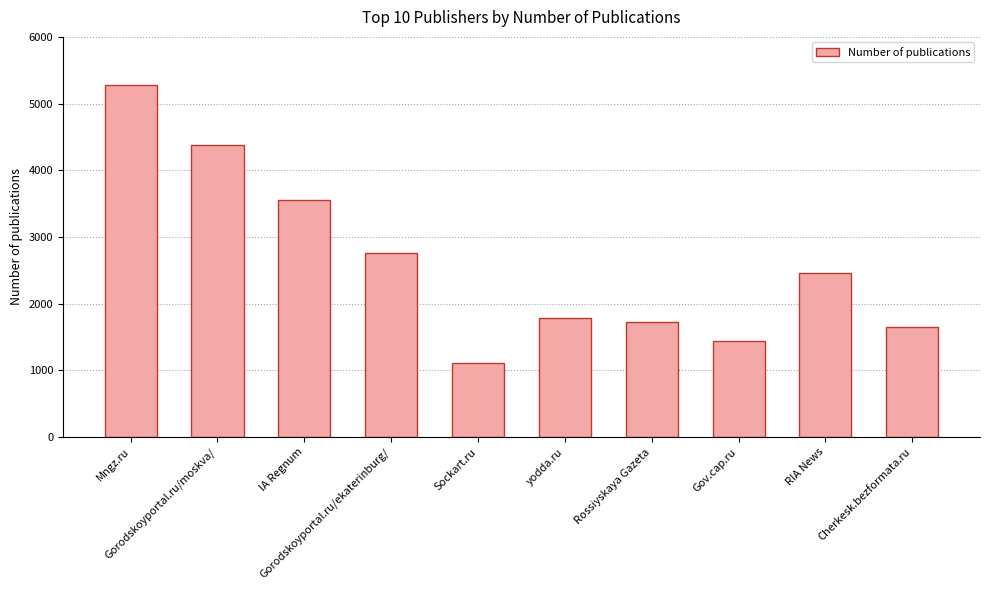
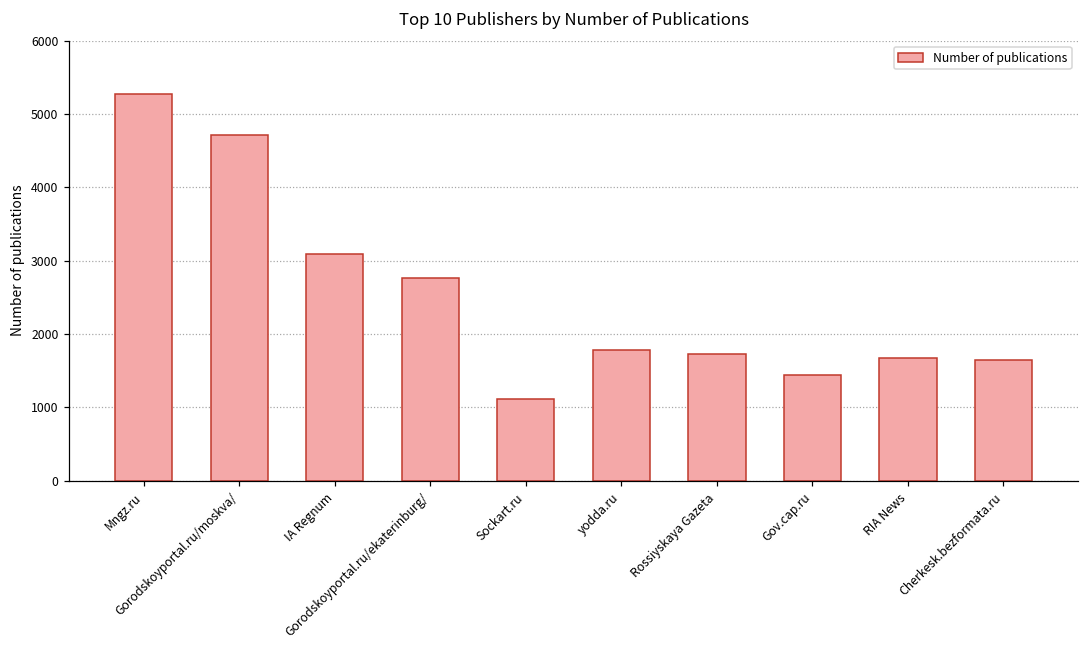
  {
    "Mngz.ru": 5300,
-   "Gorodskoyportal.ru/moskva/": 4400,
-   "IA Regnum": 3600,
+   "Gorodskoyportal.ru/moskva/": 4700,
+   "IA Regnum": 3100,
    "Gorodskoyportal.ru/ekaterinburg/": 2800,
    "Sockart.ru": 1100,
    "yodda.ru": 1800,
    "Rossiyskaya Gazeta": 1700,
    "Gov.cap.ru": 1400,
-   "RIA News": 2500,
+   "RIA News": 1700,
    "Cherkesk.bezformata.ru": 1600
  }
